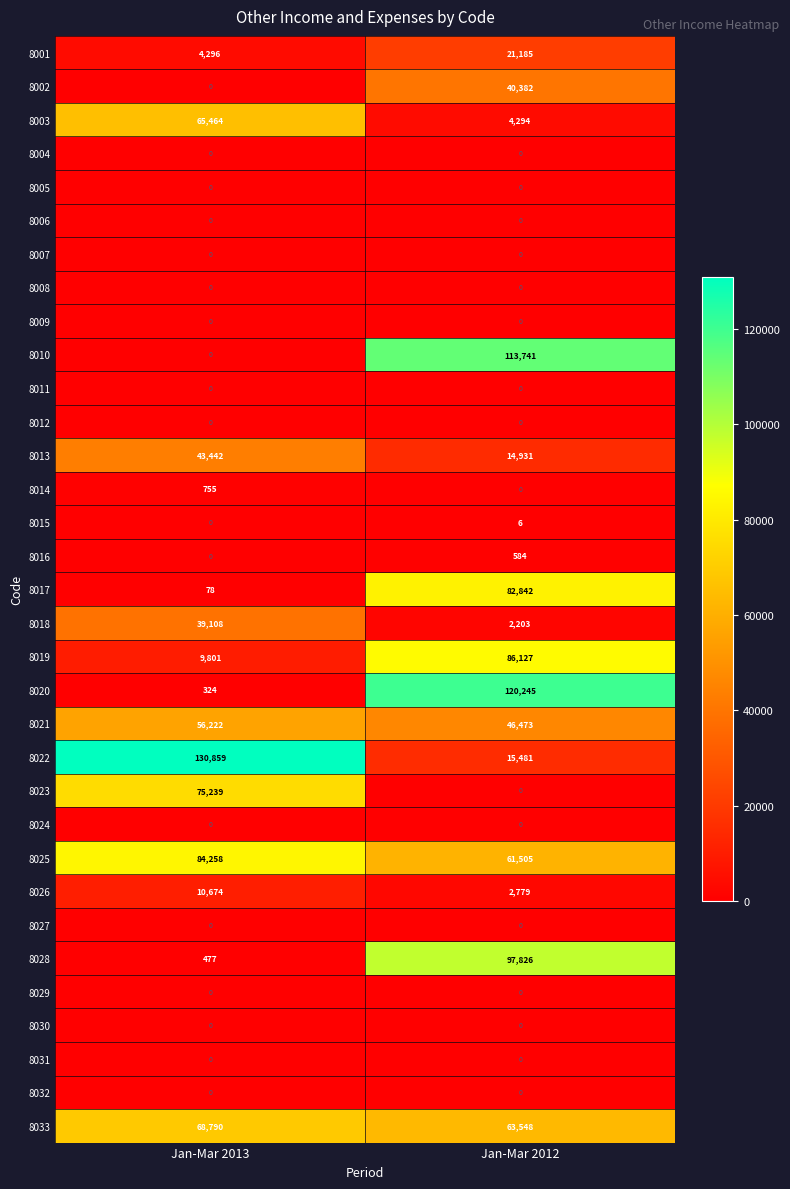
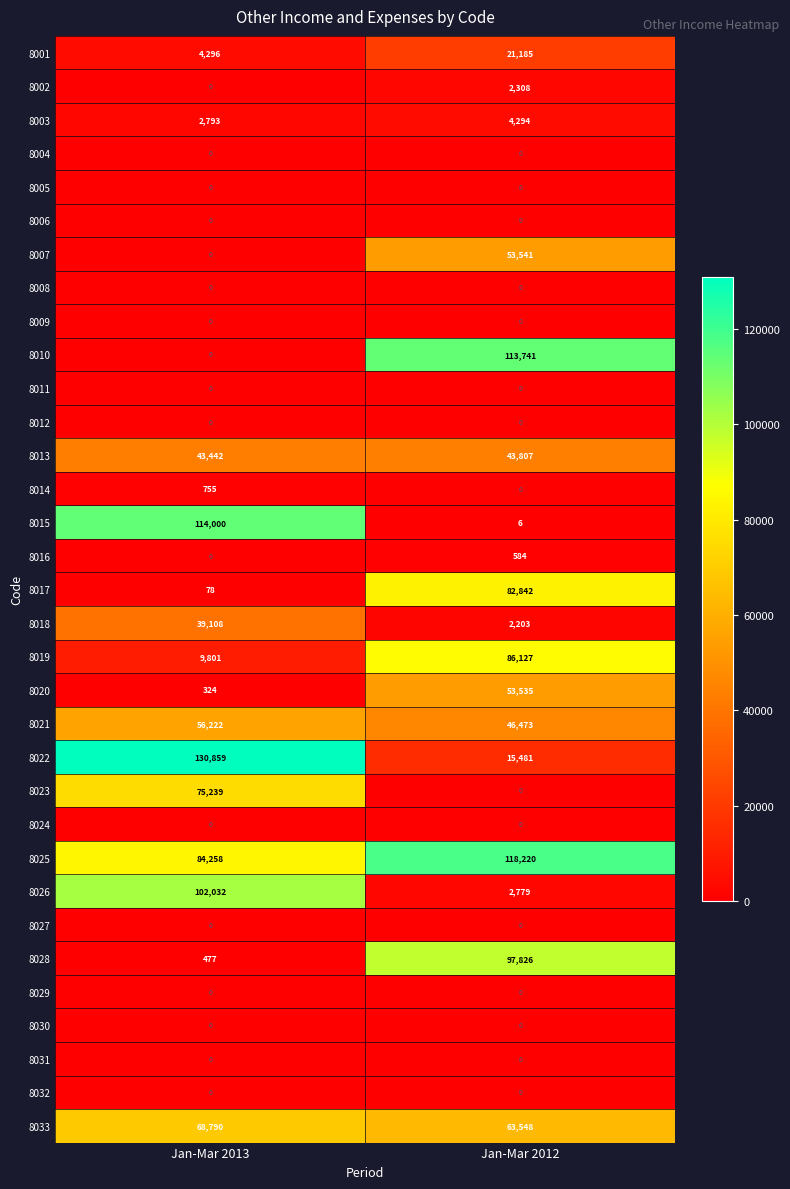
  {
    "8001": {
      "Jan-Mar 2013": "4,296",
      "Jan-Mar 2012": "21,185"
    },
    "8002": {
      "Jan-Mar 2013": "0",
-     "Jan-Mar 2012": "40,382"
+     "Jan-Mar 2012": "2,308"
    },
    "8003": {
-     "Jan-Mar 2013": "65,464",
+     "Jan-Mar 2013": "2,793",
      "Jan-Mar 2012": "4,294"
    },
    "8004": {
      "Jan-Mar 2013": "0",
      "Jan-Mar 2012": "0"
    },
    "8005": {
      "Jan-Mar 2013": "0",
      "Jan-Mar 2012": "0"
    },
    "8006": {
      "Jan-Mar 2013": "0",
      "Jan-Mar 2012": "0"
    },
    "8007": {
      "Jan-Mar 2013": "0",
-     "Jan-Mar 2012": "0"
+     "Jan-Mar 2012": "53,541"
    },
    "8008": {
      "Jan-Mar 2013": "0",
      "Jan-Mar 2012": "0"
    },
    "8009": {
      "Jan-Mar 2013": "0",
      "Jan-Mar 2012": "0"
    },
    "8010": {
      "Jan-Mar 2013": "0",
      "Jan-Mar 2012": "113,741"
    },
    "8011": {
      "Jan-Mar 2013": "0",
      "Jan-Mar 2012": "0"
    },
    "8012": {
      "Jan-Mar 2013": "0",
      "Jan-Mar 2012": "0"
    },
    "8013": {
      "Jan-Mar 2013": "43,442",
-     "Jan-Mar 2012": "14,931"
+     "Jan-Mar 2012": "43,807"
    },
    "8014": {
      "Jan-Mar 2013": "755",
      "Jan-Mar 2012": "0"
    },
    "8015": {
-     "Jan-Mar 2013": "0",
+     "Jan-Mar 2013": "114,000",
      "Jan-Mar 2012": "6"
    },
    "8016": {
      "Jan-Mar 2013": "0",
      "Jan-Mar 2012": "584"
    },
    "8017": {
      "Jan-Mar 2013": "78",
      "Jan-Mar 2012": "82,842"
    },
    "8018": {
      "Jan-Mar 2013": "39,108",
      "Jan-Mar 2012": "2,203"
    },
    "8019": {
      "Jan-Mar 2013": "9,801",
      "Jan-Mar 2012": "86,127"
    },
    "8020": {
      "Jan-Mar 2013": "324",
-     "Jan-Mar 2012": "120,245"
+     "Jan-Mar 2012": "53,535"
    },
    "8021": {
      "Jan-Mar 2013": "56,222",
      "Jan-Mar 2012": "46,473"
    },
    "8022": {
      "Jan-Mar 2013": "130,859",
      "Jan-Mar 2012": "15,481"
    },
    "8023": {
      "Jan-Mar 2013": "75,239",
      "Jan-Mar 2012": "0"
    },
    "8024": {
      "Jan-Mar 2013": "0",
      "Jan-Mar 2012": "0"
    },
    "8025": {
      "Jan-Mar 2013": "84,258",
-     "Jan-Mar 2012": "61,505"
+     "Jan-Mar 2012": "118,220"
    },
    "8026": {
-     "Jan-Mar 2013": "10,674",
+     "Jan-Mar 2013": "102,032",
      "Jan-Mar 2012": "2,779"
    },
    "8027": {
      "Jan-Mar 2013": "0",
      "Jan-Mar 2012": "0"
    },
    "8028": {
      "Jan-Mar 2013": "477",
      "Jan-Mar 2012": "97,826"
    },
    "8029": {
      "Jan-Mar 2013": "0",
      "Jan-Mar 2012": "0"
    },
    "8030": {
      "Jan-Mar 2013": "0",
      "Jan-Mar 2012": "0"
    },
    "8031": {
      "Jan-Mar 2013": "0",
      "Jan-Mar 2012": "0"
    },
    "8032": {
      "Jan-Mar 2013": "0",
      "Jan-Mar 2012": "0"
    },
    "8033": {
      "Jan-Mar 2013": "68,790",
      "Jan-Mar 2012": "63,548"
    }
  }
